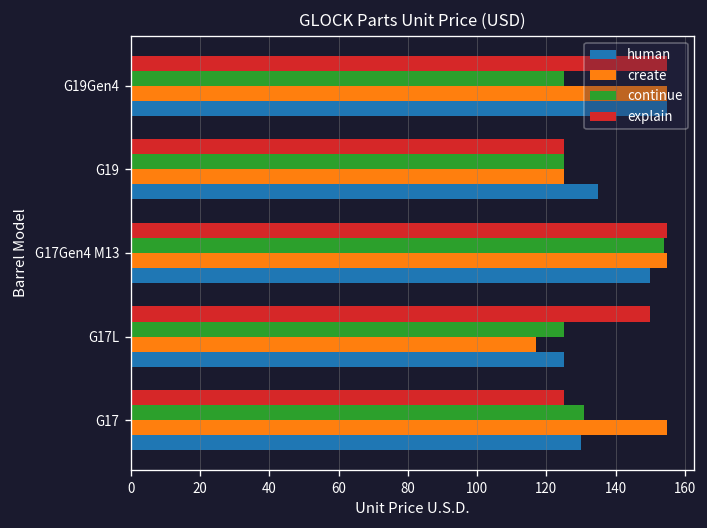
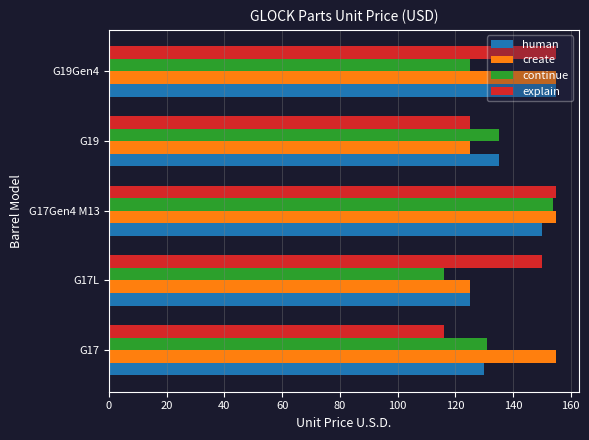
  {
    "human": {
      "G19": 135,
      "G17Gen4 M13": 150,
      "G17L": 125,
      "G17": 130
    },
    "create": {
      "G19": 125,
      "G17Gen4 M13": 155,
-     "G17L": 117,
+     "G17L": 125,
      "G17": 155
    },
    "continue": {
      "G19Gen4": 125,
-     "G19": 125,
+     "G19": 135,
      "G17Gen4 M13": 154,
-     "G17L": 125,
+     "G17L": 116,
      "G17": 131
    },
    "explain": {
      "G19": 125,
      "G17Gen4 M13": 155,
      "G17L": 150,
-     "G17": 125
+     "G17": 116
    }
  }
